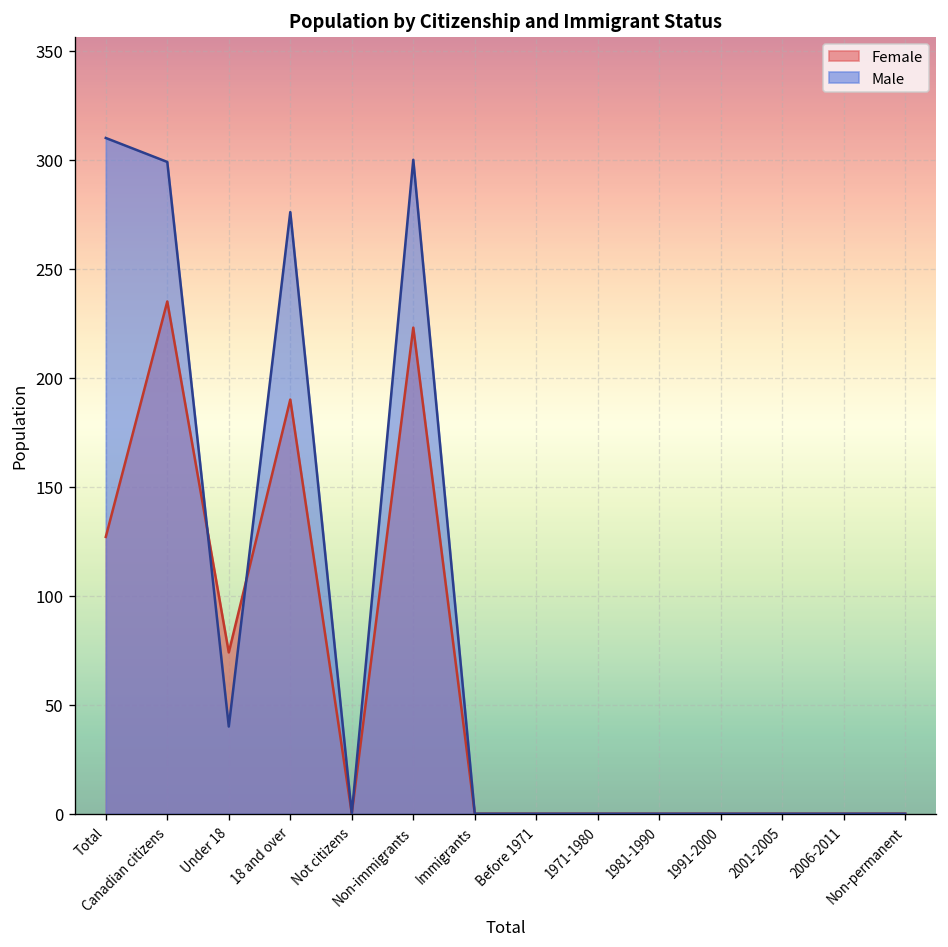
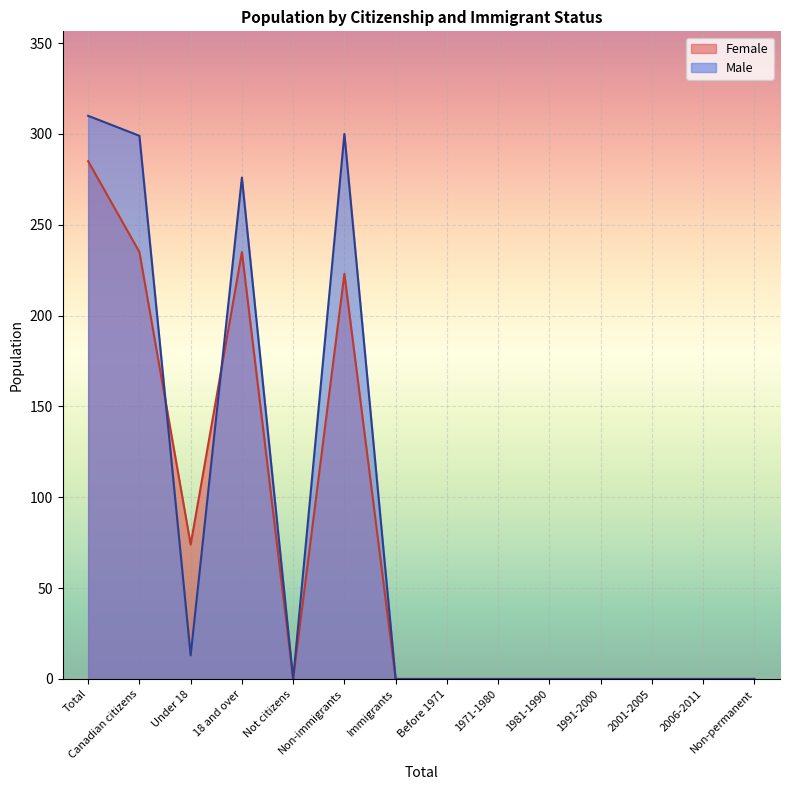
  {
    "Female": {
-     "Total": 127,
+     "Total": 285,
      "Canadian citizens": 235,
      "Under 18": 74,
-     "18 and over": 190,
+     "18 and over": 235,
      "Non-immigrants": 223
    },
    "Male": {
      "Total": 310,
      "Canadian citizens": 299,
-     "Under 18": 40,
+     "Under 18": 13,
      "18 and over": 276,
      "Non-immigrants": 300
    }
  }
